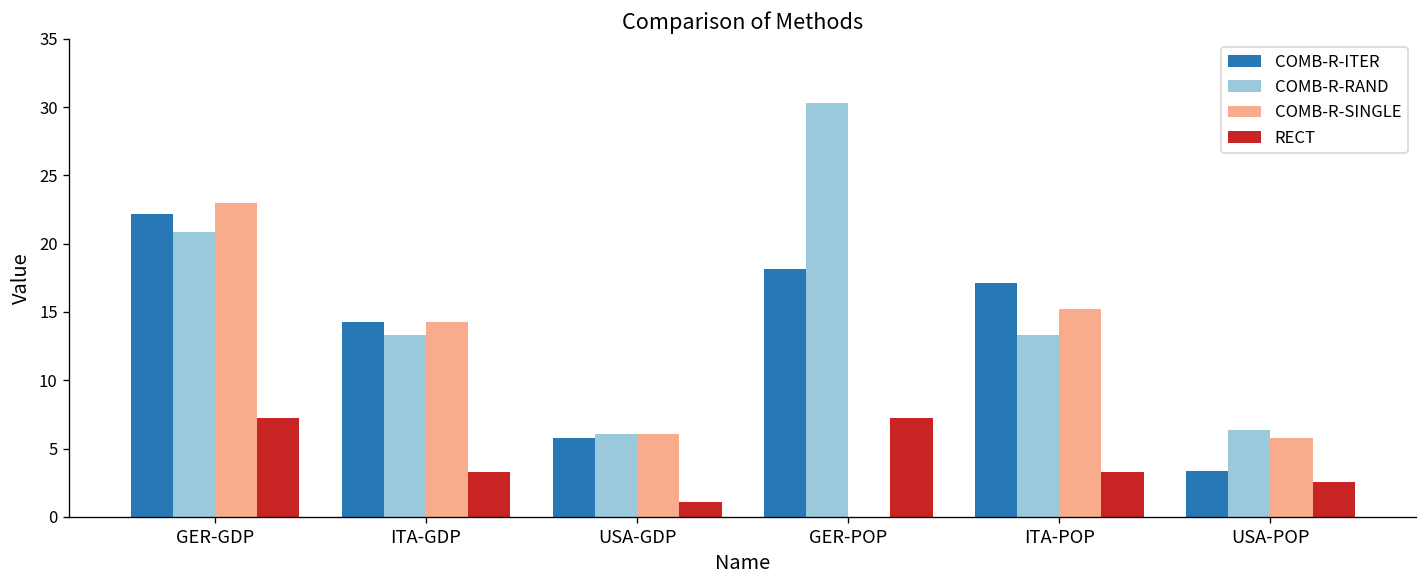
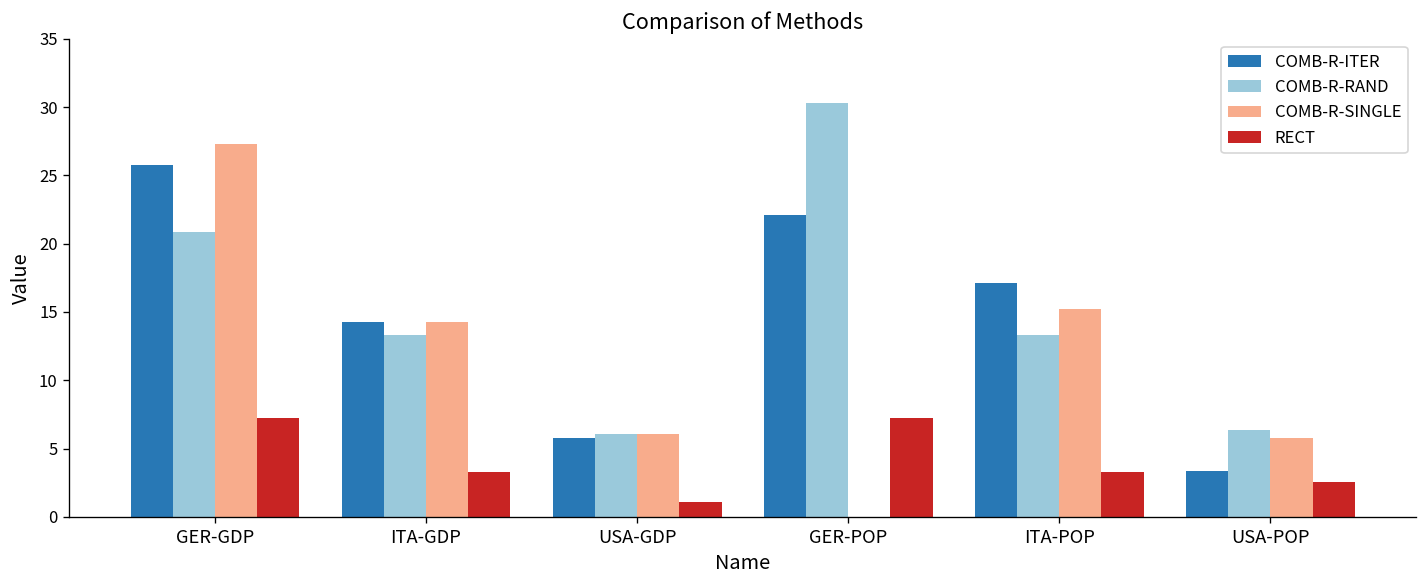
  {
    "COMB-R-ITER": {
-     "GER-GDP": 22.2,
+     "GER-GDP": 25.8,
      "ITA-GDP": 14.3,
      "USA-GDP": 5.8,
-     "GER-POP": 18.2,
+     "GER-POP": 22.1,
      "ITA-POP": 17.1,
      "USA-POP": 3.4
    },
    "COMB-R-RAND": {
      "GER-GDP": 20.8,
      "ITA-GDP": 13.3,
      "USA-GDP": 6.1,
      "GER-POP": 30.3,
      "ITA-POP": 13.3,
      "USA-POP": 6.4
    },
    "COMB-R-SINGLE": {
-     "GER-GDP": 23.0,
+     "GER-GDP": 27.3,
      "ITA-GDP": 14.3,
      "USA-GDP": 6.1,
      "GER-POP": 0.0,
      "ITA-POP": 15.2,
      "USA-POP": 5.8
    },
    "RECT": {
      "GER-GDP": 7.3,
      "ITA-GDP": 3.3,
      "USA-GDP": 1.1,
      "GER-POP": 7.3,
      "ITA-POP": 3.3,
      "USA-POP": 2.6
    }
  }
